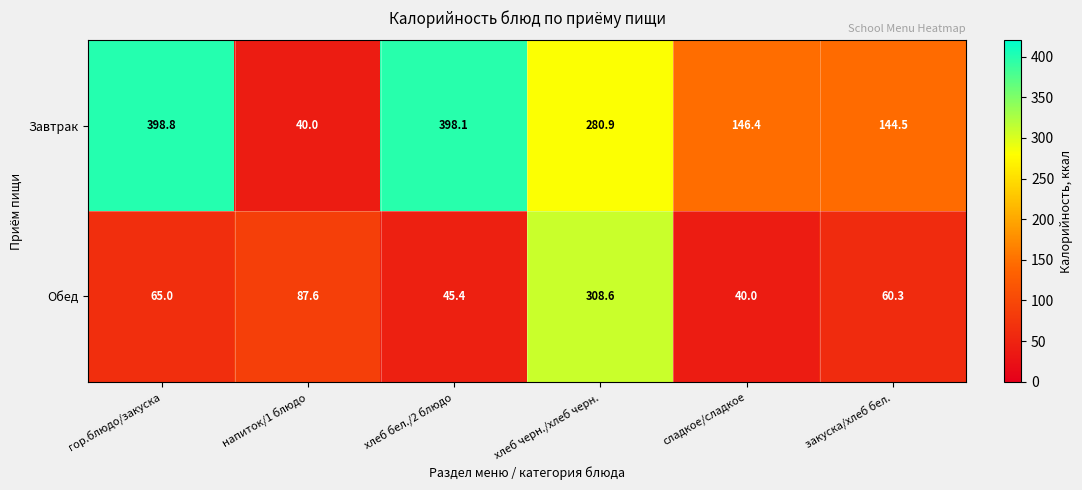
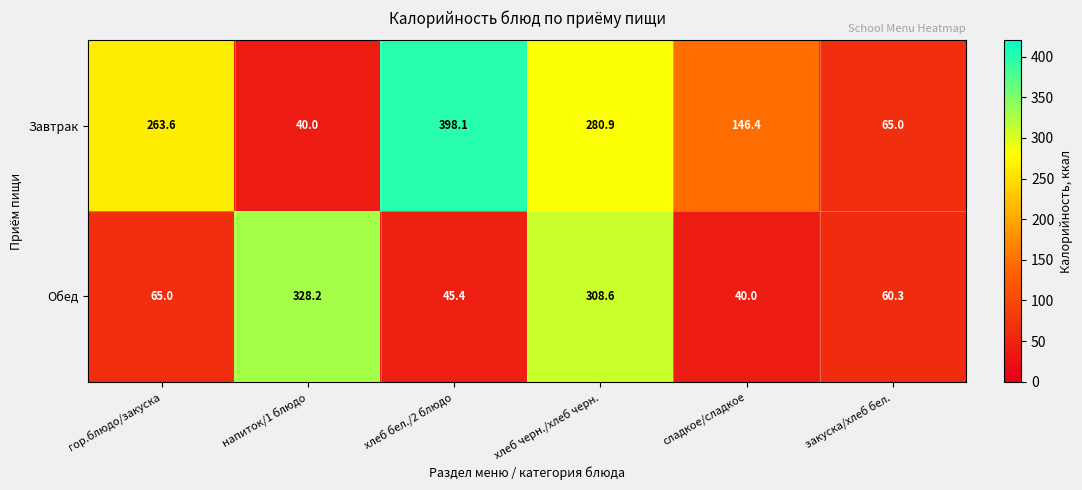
  {
    "Завтрак": {
-     "гор.блюдо/закуска": 398.8,
+     "гор.блюдо/закуска": 263.6,
      "напиток/1 блюдо": 40.0,
      "хлеб бел./2 блюдо": 398.1,
      "хлеб черн./хлеб черн.": 280.9,
      "сладкое/сладкое": 146.4,
-     "закуска/хлеб бел.": 144.5
+     "закуска/хлеб бел.": 65.0
    },
    "Обед": {
      "гор.блюдо/закуска": 65.0,
-     "напиток/1 блюдо": 87.6,
+     "напиток/1 блюдо": 328.2,
      "хлеб бел./2 блюдо": 45.4,
      "хлеб черн./хлеб черн.": 308.6,
      "сладкое/сладкое": 40.0,
      "закуска/хлеб бел.": 60.3
    }
  }
